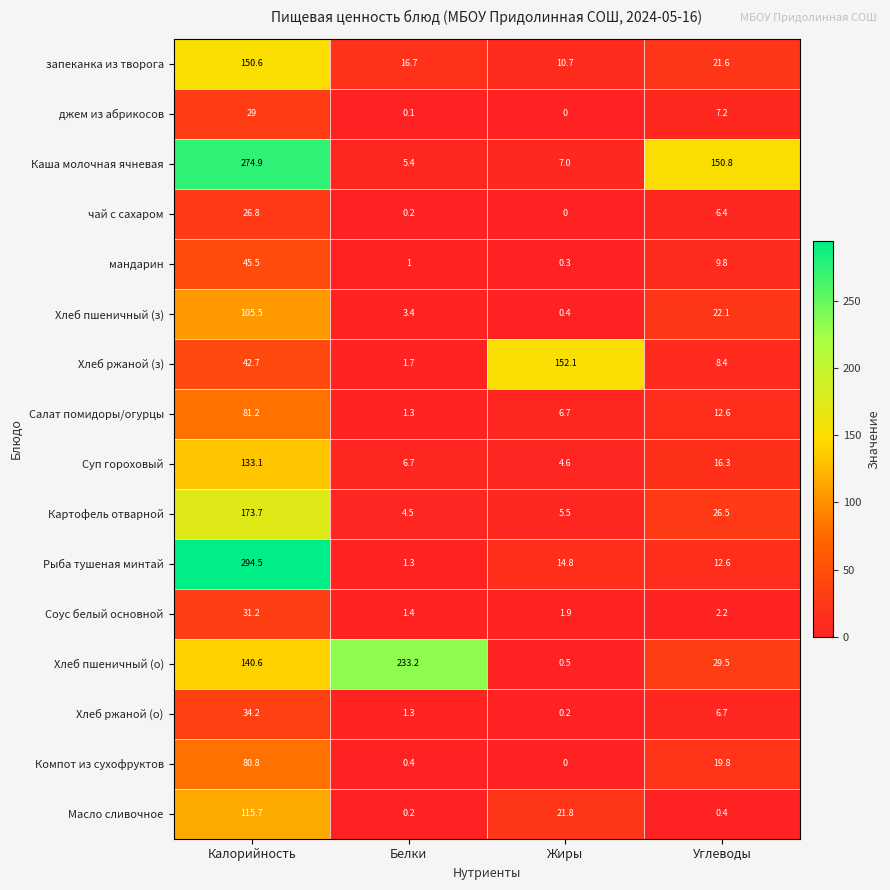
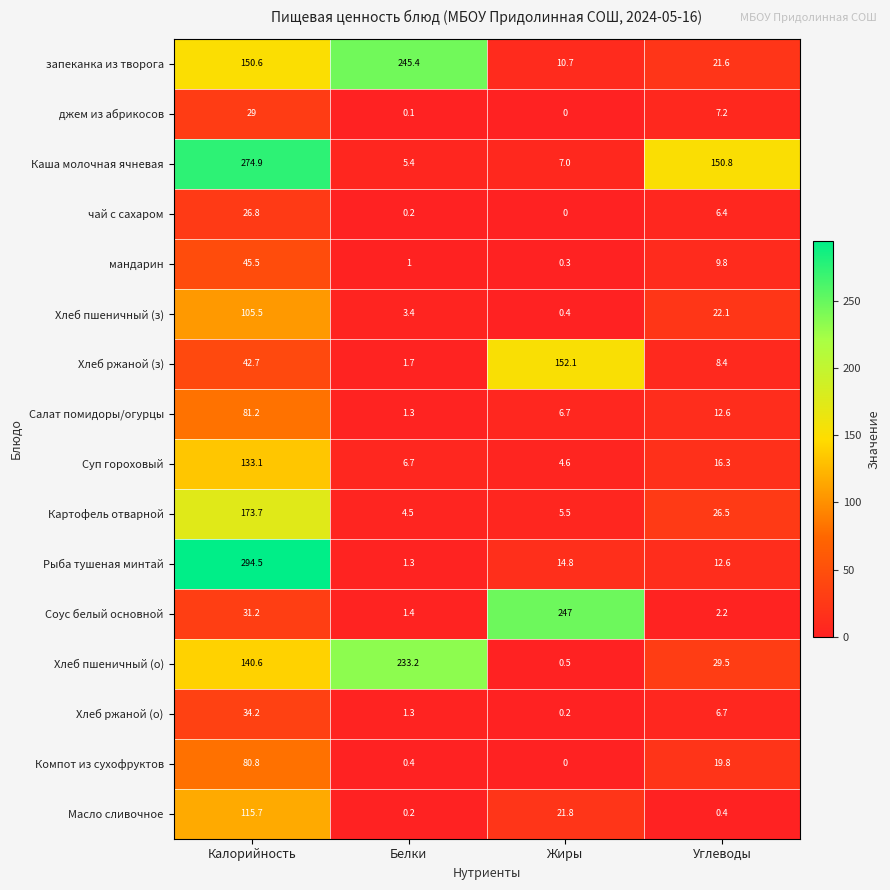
  {
    "запеканка из творога": {
      "Калорийность": 150.6,
-     "Белки": 16.7,
+     "Белки": 245.4,
      "Жиры": 10.7,
      "Углеводы": 21.6
    },
    "джем из абрикосов": {
      "Калорийность": 29,
      "Белки": 0.1,
      "Жиры": 0,
      "Углеводы": 7.2
    },
    "Каша молочная ячневая": {
      "Калорийность": 274.9,
      "Белки": 5.4,
      "Жиры": 7.0,
      "Углеводы": 150.8
    },
    "чай с сахаром": {
      "Калорийность": 26.8,
      "Белки": 0.2,
      "Жиры": 0,
      "Углеводы": 6.4
    },
    "мандарин": {
      "Калорийность": 45.5,
      "Белки": 1,
      "Жиры": 0.3,
      "Углеводы": 9.8
    },
    "Хлеб пшеничный (з)": {
      "Калорийность": 105.5,
      "Белки": 3.4,
      "Жиры": 0.4,
      "Углеводы": 22.1
    },
    "Хлеб ржаной (з)": {
      "Калорийность": 42.7,
      "Белки": 1.7,
      "Жиры": 152.1,
      "Углеводы": 8.4
    },
    "Салат помидоры/огурцы": {
      "Калорийность": 81.2,
      "Белки": 1.3,
      "Жиры": 6.7,
      "Углеводы": 12.6
    },
    "Суп гороховый": {
      "Калорийность": 133.1,
      "Белки": 6.7,
      "Жиры": 4.6,
      "Углеводы": 16.3
    },
    "Картофель отварной": {
      "Калорийность": 173.7,
      "Белки": 4.5,
      "Жиры": 5.5,
      "Углеводы": 26.5
    },
    "Рыба тушеная минтай": {
      "Калорийность": 294.5,
      "Белки": 1.3,
      "Жиры": 14.8,
      "Углеводы": 12.6
    },
    "Соус белый основной": {
      "Калорийность": 31.2,
      "Белки": 1.4,
-     "Жиры": 1.9,
+     "Жиры": 247,
      "Углеводы": 2.2
    },
    "Хлеб пшеничный (о)": {
      "Калорийность": 140.6,
      "Белки": 233.2,
      "Жиры": 0.5,
      "Углеводы": 29.5
    },
    "Хлеб ржаной (о)": {
      "Калорийность": 34.2,
      "Белки": 1.3,
      "Жиры": 0.2,
      "Углеводы": 6.7
    },
    "Компот из сухофруктов": {
      "Калорийность": 80.8,
      "Белки": 0.4,
      "Жиры": 0,
      "Углеводы": 19.8
    },
    "Масло сливочное": {
      "Калорийность": 115.7,
      "Белки": 0.2,
      "Жиры": 21.8,
      "Углеводы": 0.4
    }
  }
